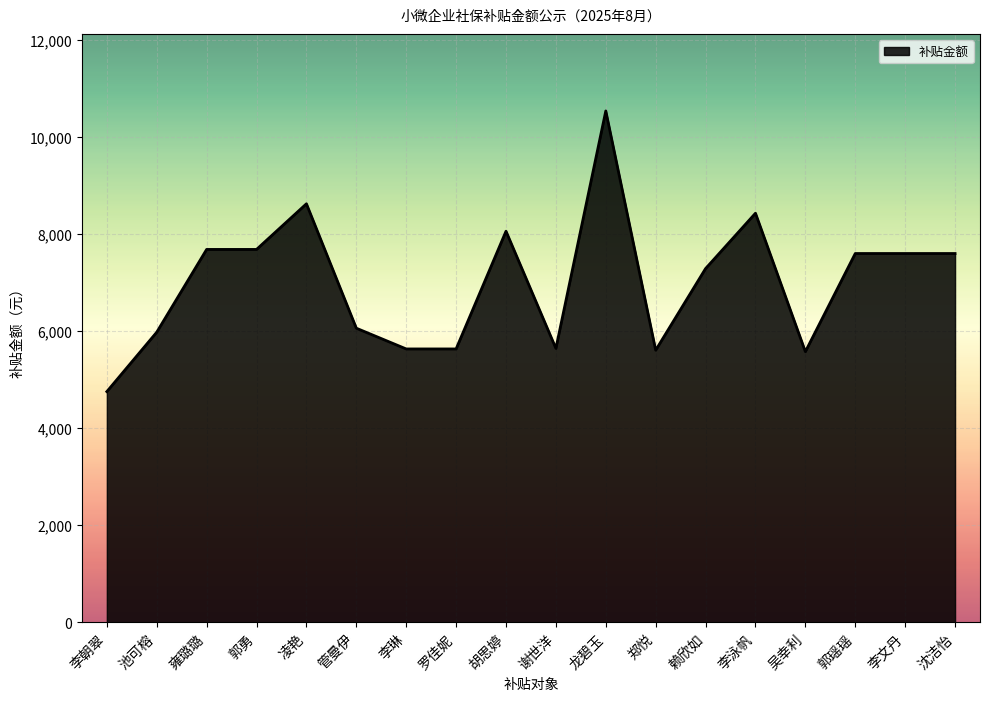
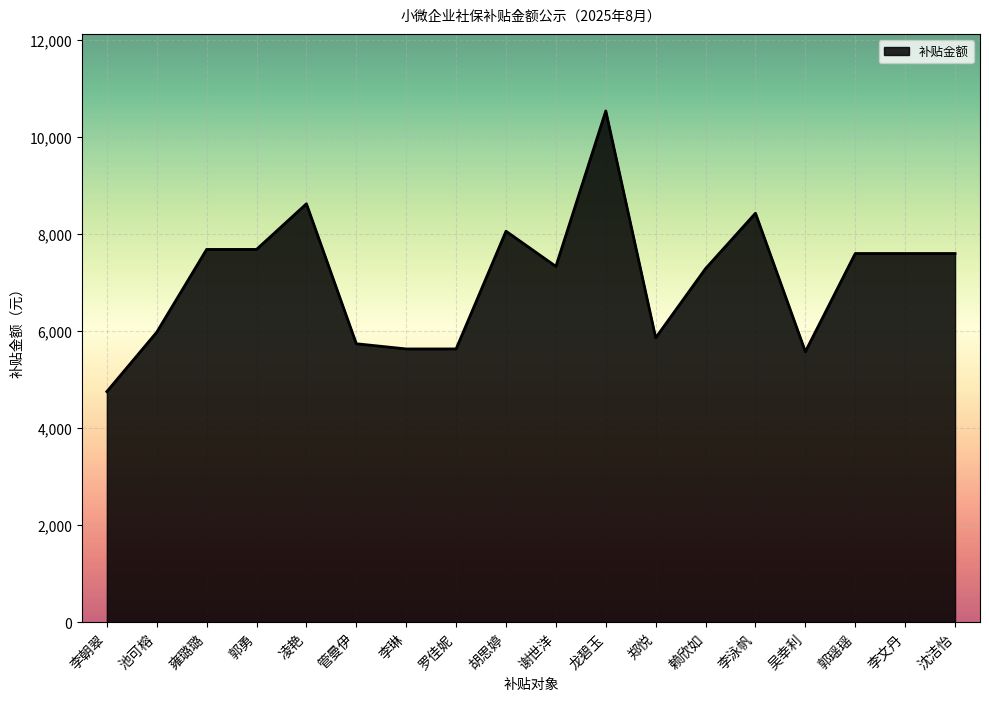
  {
    "李朝翠": "4,800",
    "池可榕": "6,000",
    "雍璐璐": "7,700",
    "郭勇": "7,700",
    "凌艳": "8,600",
-   "管曼伊": "6,100",
+   "管曼伊": "5,700",
    "李琳": "5,600",
    "罗佳妮": "5,600",
    "胡思婷": "8,100",
-   "谢世洋": "5,600",
+   "谢世洋": "7,300",
    "龙碧玉": "10,500",
-   "郑悦": "5,600",
+   "郑悦": "5,900",
    "赖欣如": "7,300",
    "李泳帆": "8,400",
    "吴幸利": "5,600",
    "郭瑶瑶": "7,600",
    "李文丹": "7,600",
    "沈洁怡": "7,600"
  }
